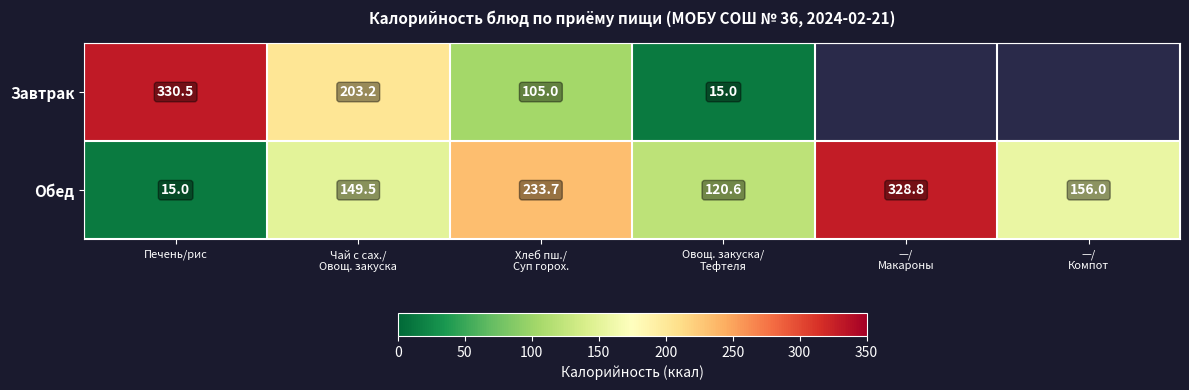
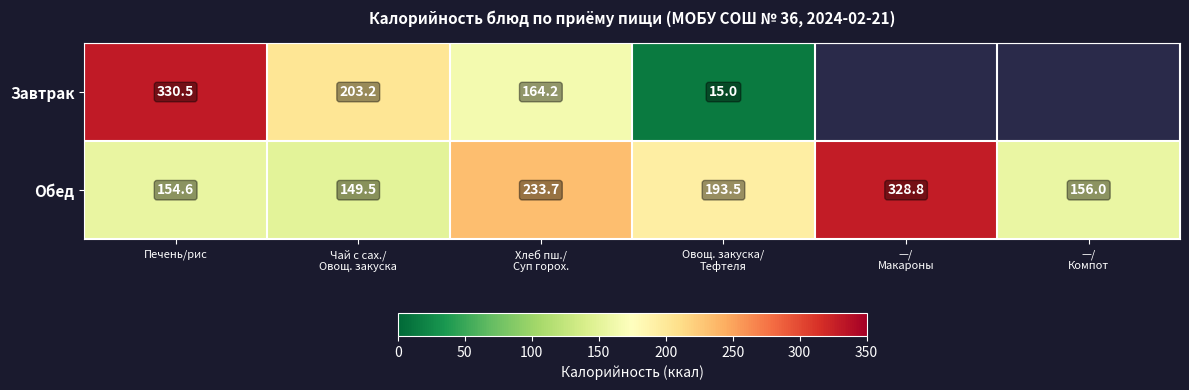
  {
    "Завтрак": {
-     "Хлеб пш./ Суп горох.": 105.0
+     "Хлеб пш./ Суп горох.": 164.2
    },
    "Обед": {
-     "Печень/рис": 15.0,
-     "Овощ. закуска/ Тефтеля": 120.6
+     "Печень/рис": 154.6,
+     "Овощ. закуска/ Тефтеля": 193.5
    }
  }
